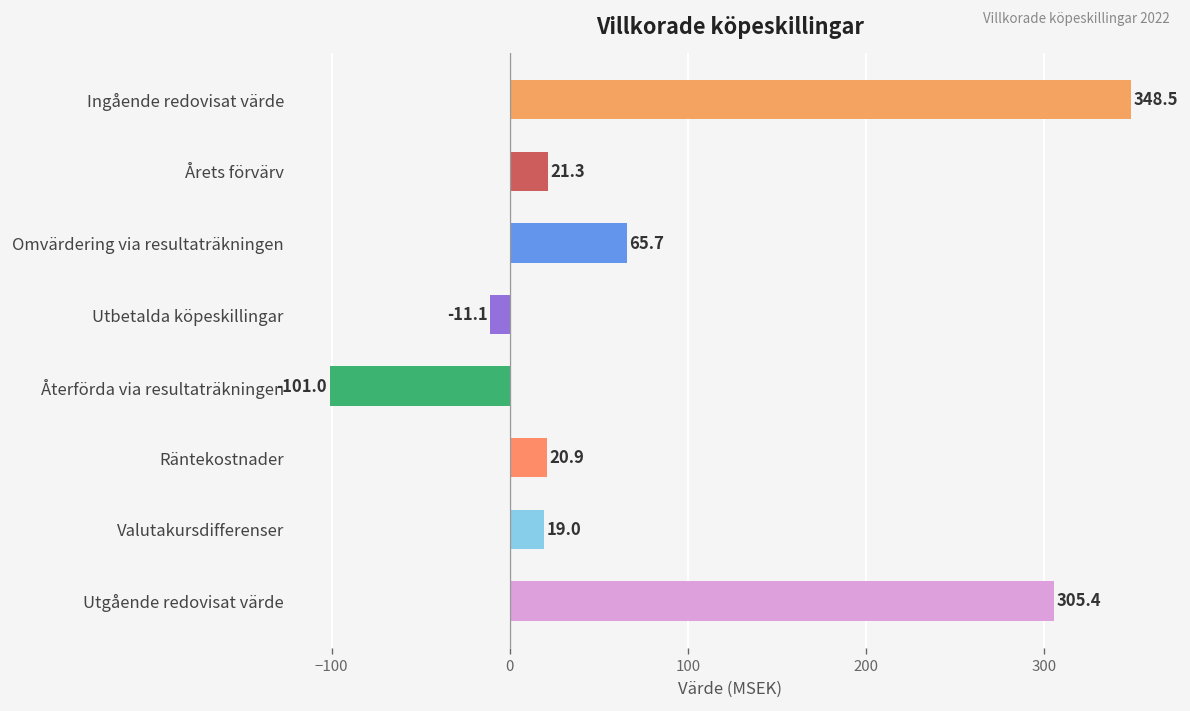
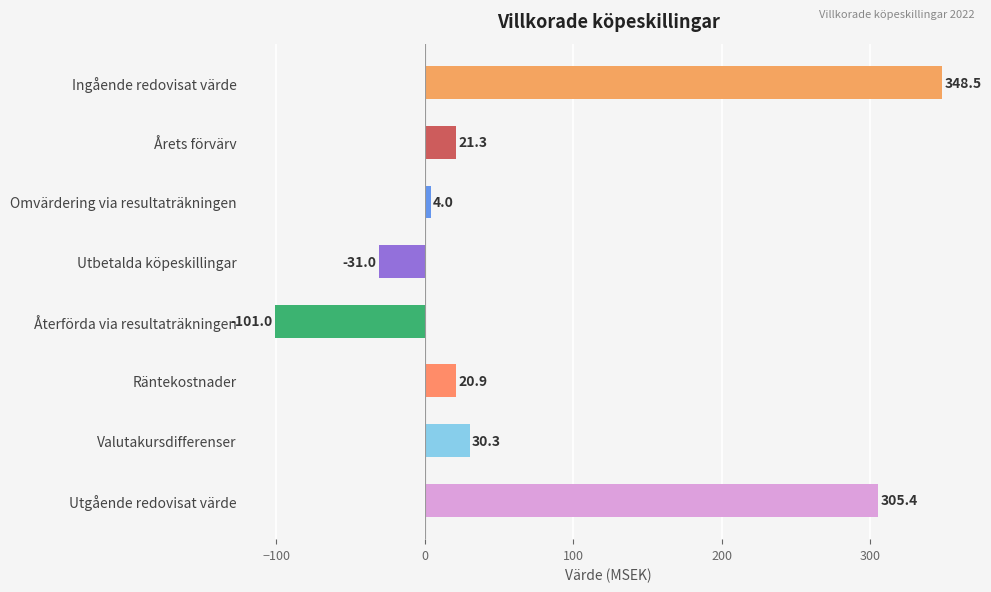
  {
    "Ingående redovisat värde": 348.5,
    "Årets förvärv": 21.3,
-   "Omvärdering via resultaträkningen": 65.7,
-   "Utbetalda köpeskillingar": -11.1,
+   "Omvärdering via resultaträkningen": 4.0,
+   "Utbetalda köpeskillingar": -31.0,
    "Återförda via resultaträkningen": -101.0,
    "Räntekostnader": 20.9,
-   "Valutakursdifferenser": 19.0,
+   "Valutakursdifferenser": 30.3,
    "Utgående redovisat värde": 305.4
  }
